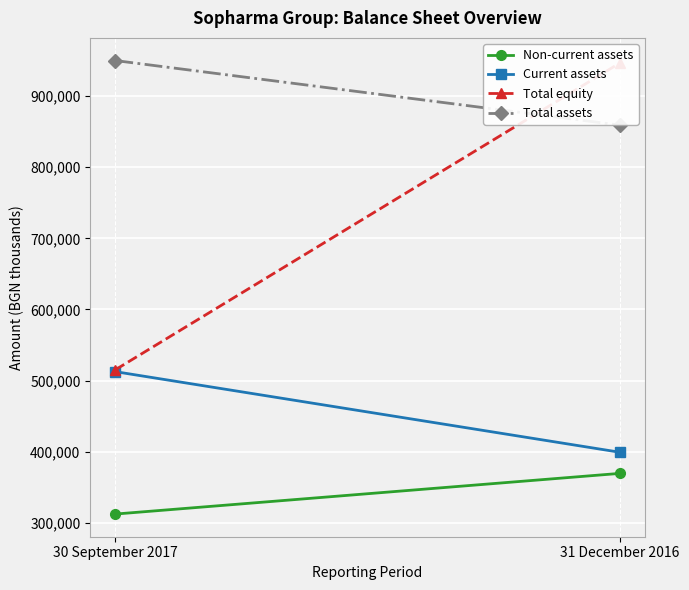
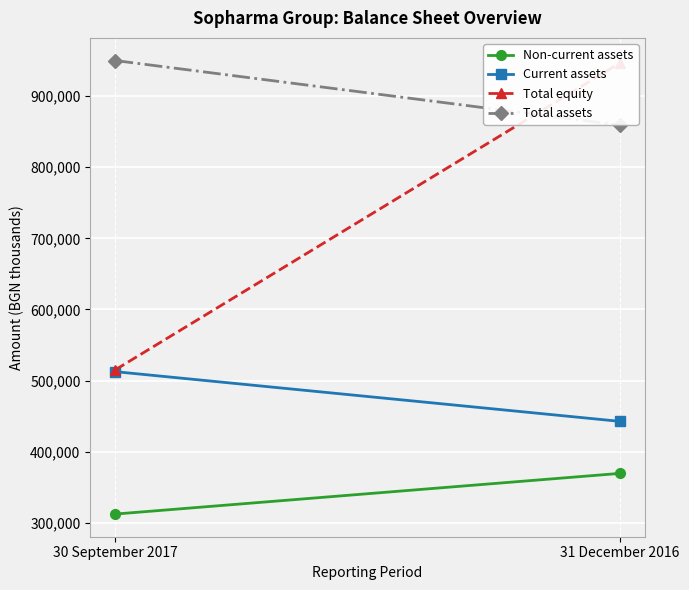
  {
    "Non-current assets": {
      "30 September 2017": "310,000",
      "31 December 2016": "370,000"
    },
    "Current assets": {
-     "31 December 2016": "400,000"
+     "31 December 2016": "440,000"
    },
    "Total assets": {
      "30 September 2017": "950,000",
      "31 December 2016": "860,000"
    }
  }
